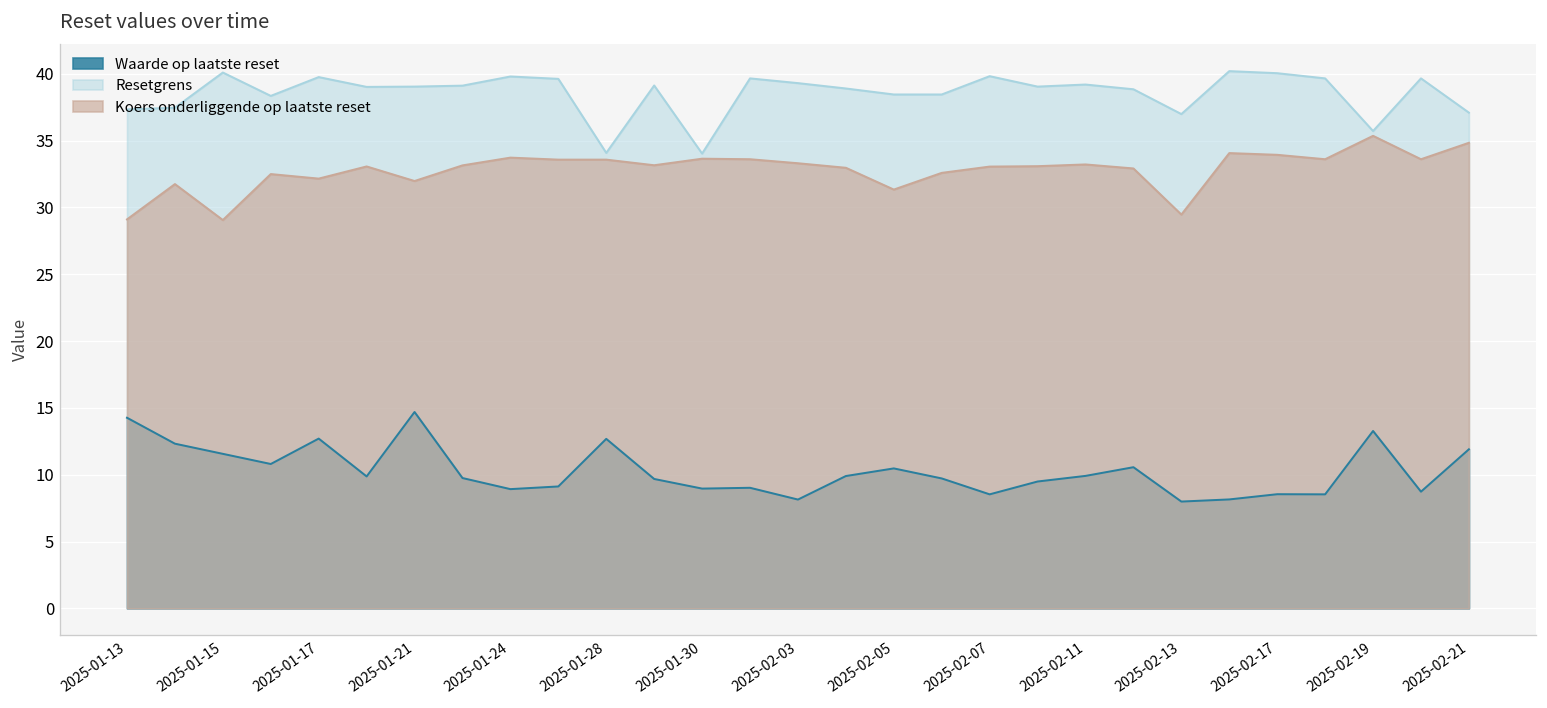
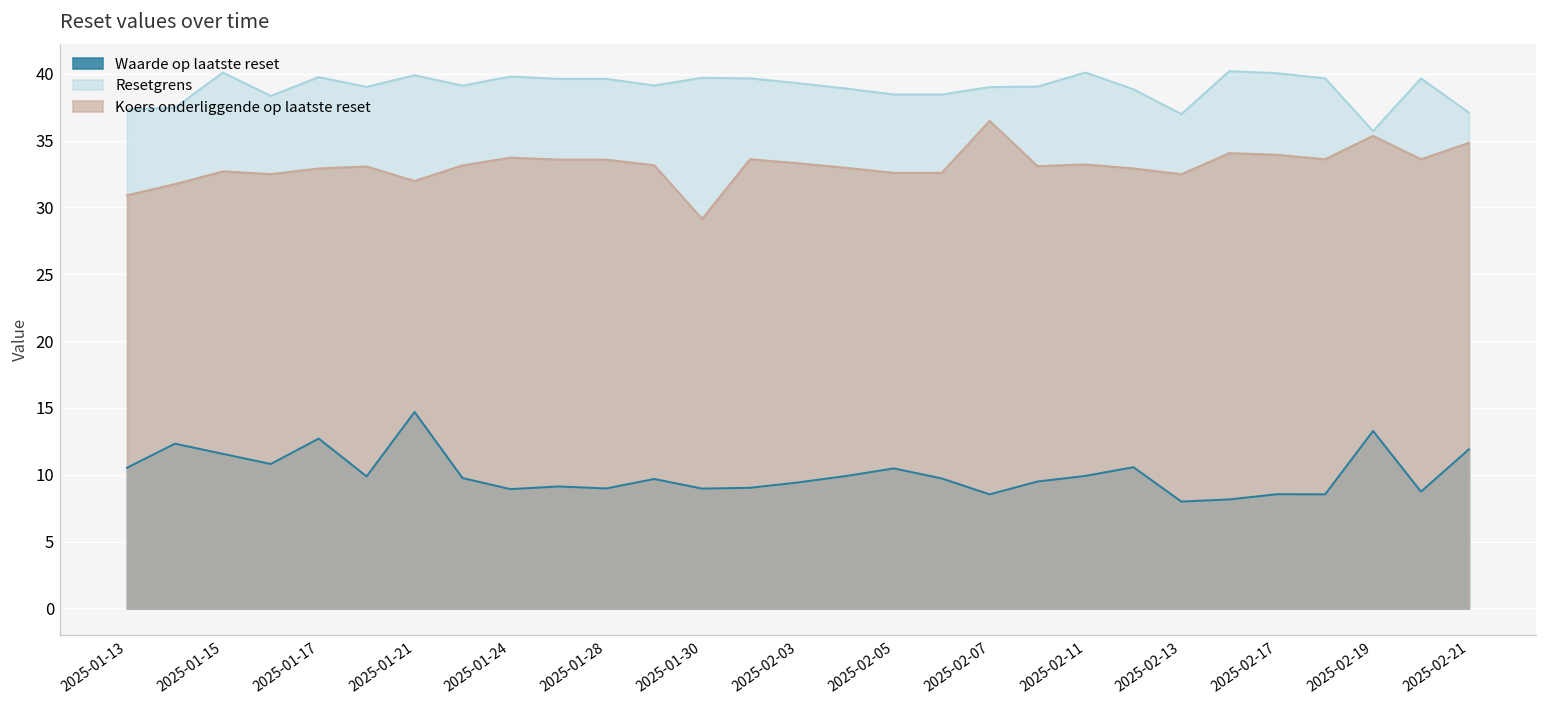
  {
    "Waarde op laatste reset": {
-     "2025-01-13": 14.3,
+     "2025-01-13": 10.5,
      "2025-01-15": 11.6,
      "2025-01-17": 12.7,
      "2025-01-21": 14.7,
      "2025-01-24": 8.9,
-     "2025-01-28": 12.7,
+     "2025-01-28": 9.0,
      "2025-01-30": 9.0,
-     "2025-02-03": 8.1,
+     "2025-02-03": 9.4,
      "2025-02-05": 10.5,
      "2025-02-07": 8.5,
      "2025-02-11": 9.9,
      "2025-02-13": 8.0,
      "2025-02-17": 8.5,
      "2025-02-19": 13.3,
      "2025-02-21": 11.9
    },
    "Resetgrens": {
      "2025-01-13": 37.3,
      "2025-01-15": 40.1,
      "2025-01-17": 39.7,
-     "2025-01-21": 39.0,
+     "2025-01-21": 39.9,
      "2025-01-24": 39.8,
-     "2025-01-28": 34.1,
-     "2025-01-30": 34.0,
+     "2025-01-28": 39.6,
+     "2025-01-30": 39.7,
      "2025-02-03": 39.3,
      "2025-02-05": 38.4,
-     "2025-02-07": 39.8,
-     "2025-02-11": 39.2,
+     "2025-02-07": 39.0,
+     "2025-02-11": 40.1,
      "2025-02-13": 37.0,
      "2025-02-17": 40.0,
      "2025-02-19": 35.7,
      "2025-02-21": 37.1
    },
    "Koers onderliggende op laatste reset": {
-     "2025-01-13": 29.1,
-     "2025-01-15": 29.1,
-     "2025-01-17": 32.2,
+     "2025-01-13": 30.9,
+     "2025-01-15": 32.7,
+     "2025-01-17": 32.9,
      "2025-01-21": 32.0,
      "2025-01-24": 33.7,
      "2025-01-28": 33.6,
-     "2025-01-30": 33.6,
+     "2025-01-30": 29.1,
      "2025-02-03": 33.3,
-     "2025-02-05": 31.3,
-     "2025-02-07": 33.1,
+     "2025-02-05": 32.6,
+     "2025-02-07": 36.5,
      "2025-02-11": 33.2,
-     "2025-02-13": 29.5,
+     "2025-02-13": 32.5,
      "2025-02-17": 33.9,
      "2025-02-19": 35.4,
      "2025-02-21": 34.8
    }
  }
